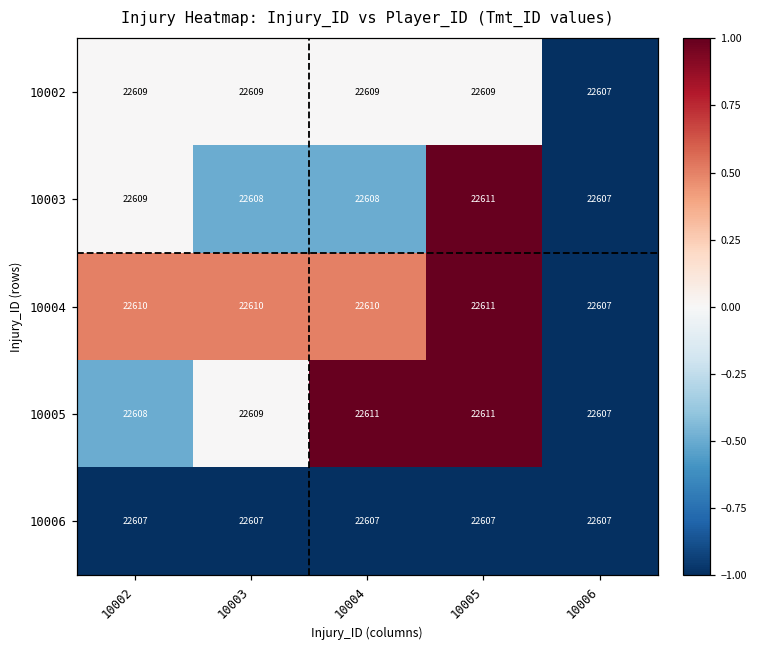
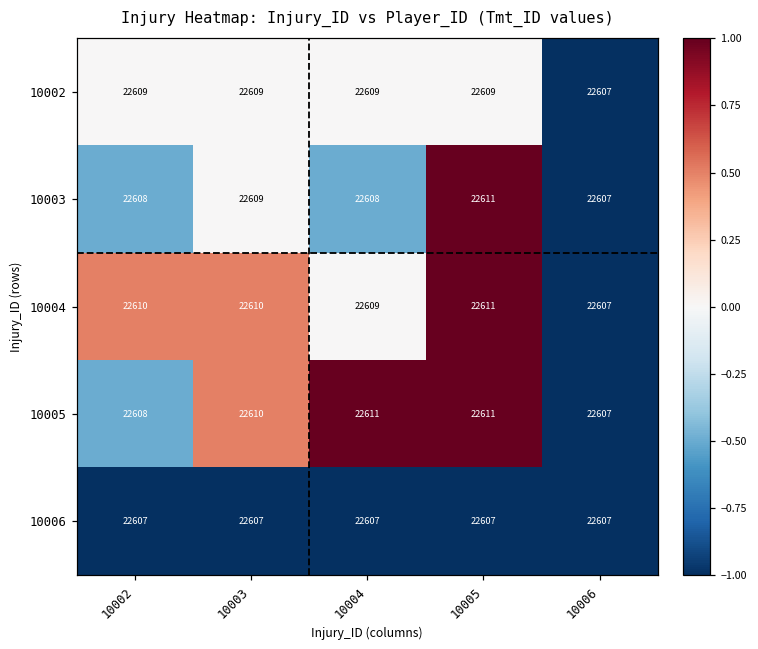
  {
    "10002": {
      "10002": 22609,
      "10003": 22609,
      "10004": 22609,
      "10005": 22609,
      "10006": 22607
    },
    "10003": {
-     "10002": 22609,
-     "10003": 22608,
+     "10002": 22608,
+     "10003": 22609,
      "10004": 22608,
      "10005": 22611,
      "10006": 22607
    },
    "10004": {
      "10002": 22610,
      "10003": 22610,
-     "10004": 22610,
+     "10004": 22609,
      "10005": 22611,
      "10006": 22607
    },
    "10005": {
      "10002": 22608,
-     "10003": 22609,
+     "10003": 22610,
      "10004": 22611,
      "10005": 22611,
      "10006": 22607
    },
    "10006": {
      "10002": 22607,
      "10003": 22607,
      "10004": 22607,
      "10005": 22607,
      "10006": 22607
    }
  }
